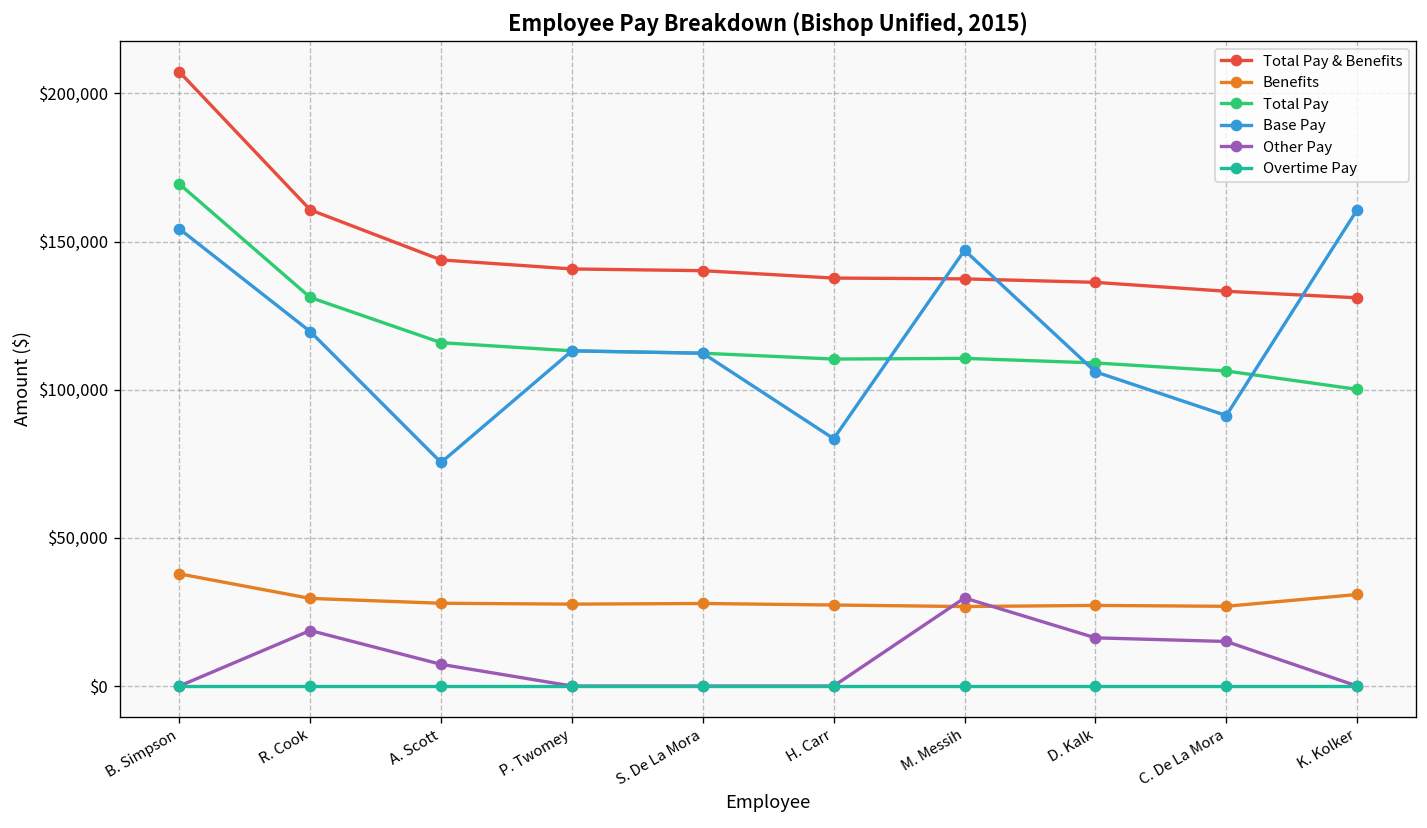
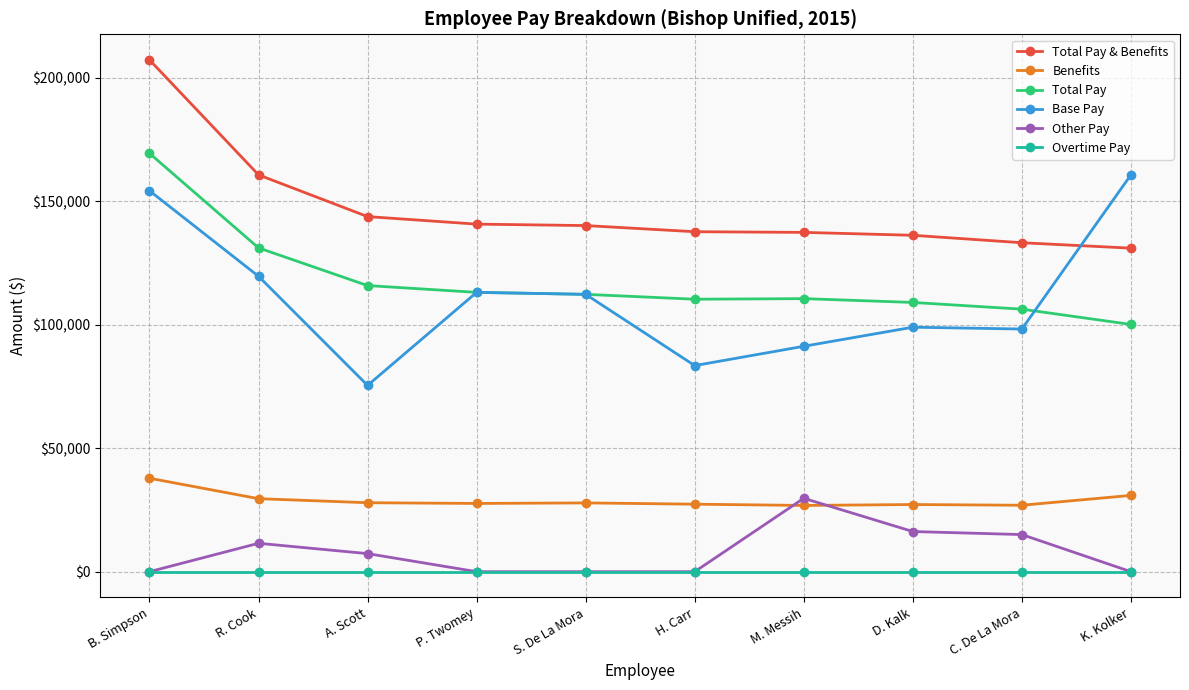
  {
    "Base Pay": {
      "B. Simpson": "$154,000",
      "R. Cook": "$120,000",
      "A. Scott": "$75,000",
      "H. Carr": "$83,000",
-     "M. Messih": "$147,000",
-     "D. Kalk": "$106,000",
-     "C. De La Mora": "$91,000",
+     "M. Messih": "$91,000",
+     "D. Kalk": "$99,000",
+     "C. De La Mora": "$98,000",
      "K. Kolker": "$161,000"
    },
    "Other Pay": {
-     "R. Cook": "$19,000",
+     "R. Cook": "$12,000",
      "A. Scott": "$7,000",
      "M. Messih": "$30,000",
      "D. Kalk": "$16,000",
      "C. De La Mora": "$15,000"
    }
  }
